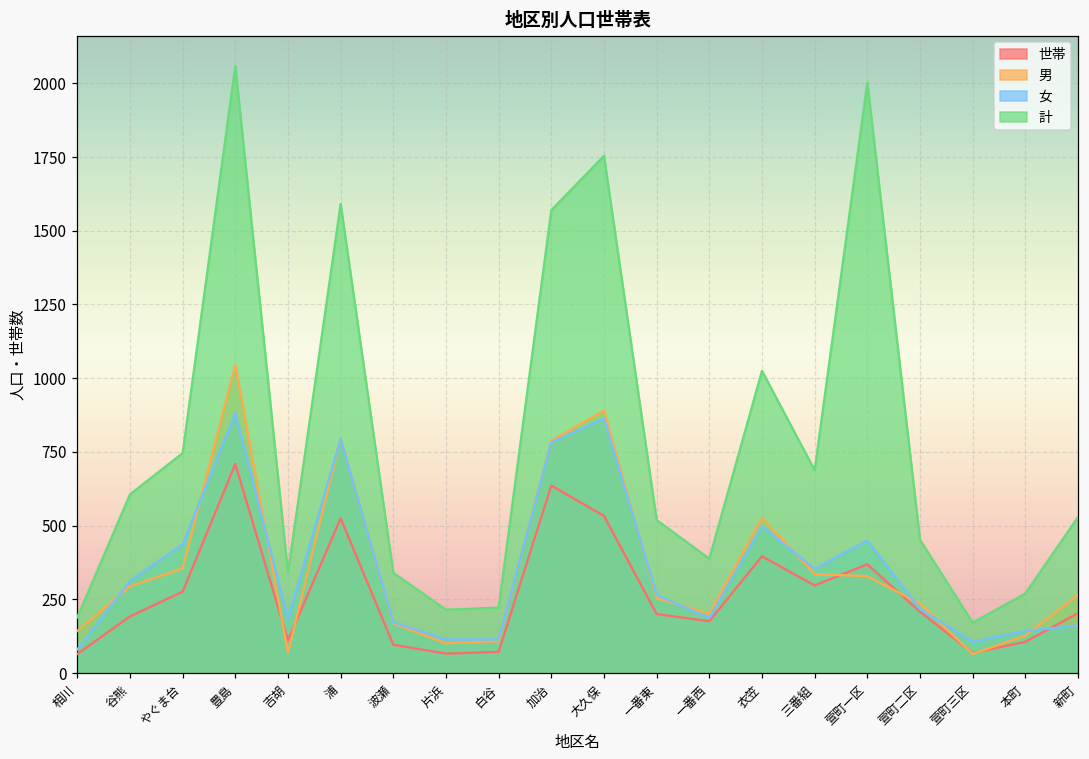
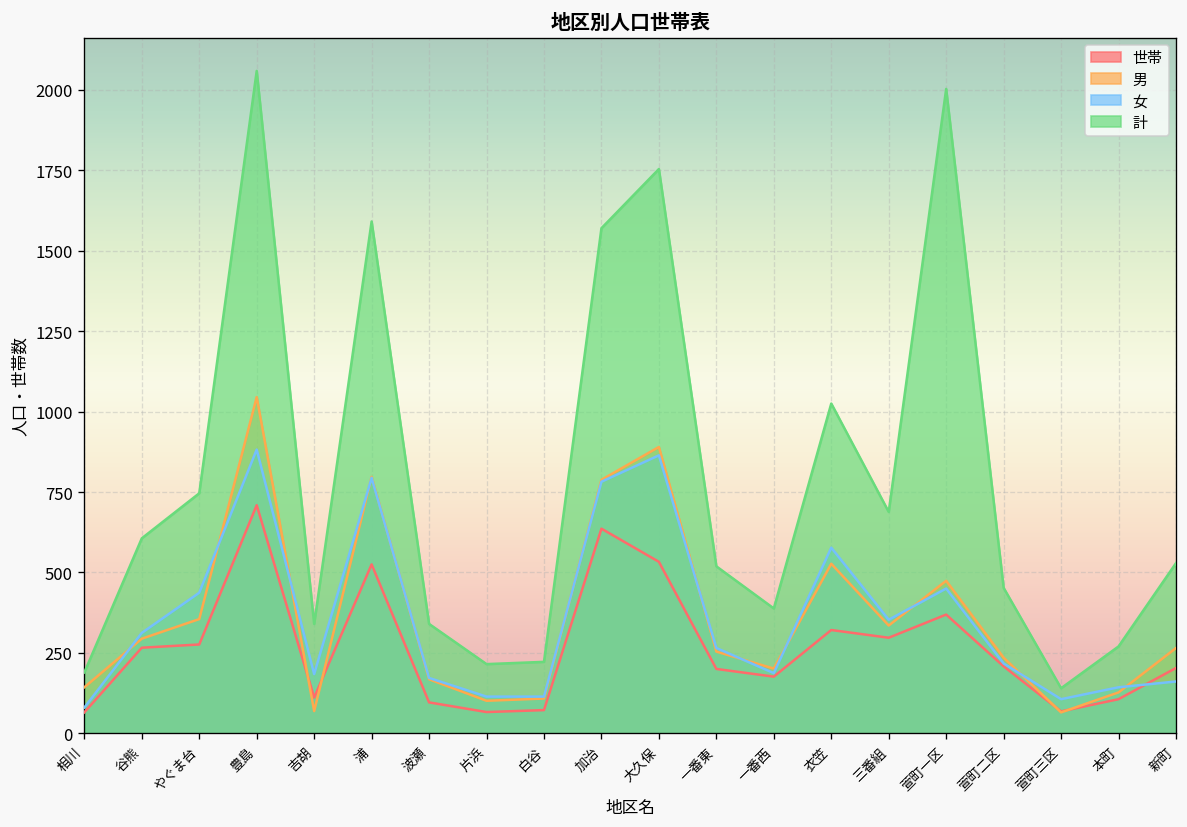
  {
    "世帯": {
      "相川": 70,
-     "谷熊": 190,
+     "谷熊": 270,
      "やぐま台": 280,
      "豊島": 710,
      "吉胡": 110,
      "浦": 530,
      "波瀬": 100,
      "片浜": 70,
      "白谷": 70,
      "加治": 640,
      "大久保": 530,
      "一番東": 200,
      "一番西": 180,
-     "衣笠": 400,
+     "衣笠": 320,
      "三番組": 300,
      "萱町一区": 370,
      "本町": 110,
      "新町": 200
    },
    "男": {
      "相川": 140,
      "谷熊": 290,
      "やぐま台": 360,
      "豊島": 1050,
      "吉胡": 70,
      "片浜": 100,
      "大久保": 890,
      "一番東": 250,
      "一番西": 200,
      "衣笠": 530,
      "三番組": 340,
-     "萱町一区": 330,
+     "萱町一区": 470,
      "萱町二区": 240,
      "本町": 130,
      "新町": 270
    },
    "女": {
      "相川": 80,
      "谷熊": 310,
      "やぐま台": 440,
      "豊島": 880,
      "吉胡": 180,
      "片浜": 110,
      "大久保": 860,
      "一番東": 270,
      "一番西": 190,
-     "衣笠": 500,
+     "衣笠": 580,
      "三番組": 350,
      "萱町一区": 450,
      "萱町三区": 110,
      "本町": 140,
      "新町": 160
    },
    "計": {
      "相川": 190,
      "谷熊": 610,
      "やぐま台": 750,
      "豊島": 2060,
      "吉胡": 340,
      "浦": 1590,
      "波瀬": 340,
      "片浜": 220,
      "白谷": 220,
      "加治": 1570,
      "大久保": 1750,
      "一番東": 520,
      "一番西": 390,
      "衣笠": 1030,
      "三番組": 690,
      "萱町一区": 2000,
      "萱町二区": 450,
-     "萱町三区": 170,
+     "萱町三区": 140,
      "本町": 270,
      "新町": 530
    }
  }
